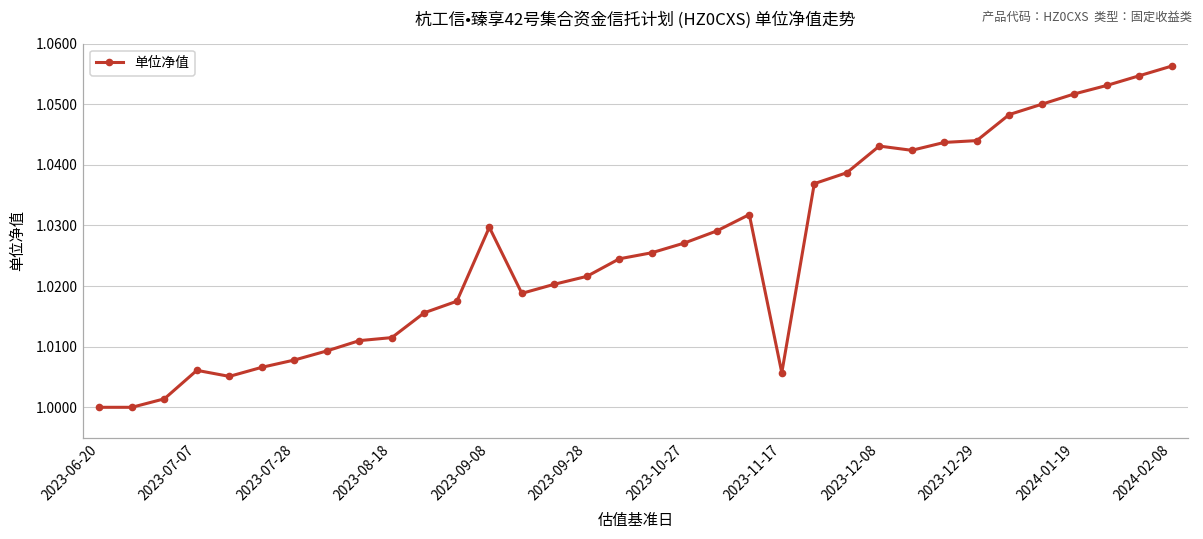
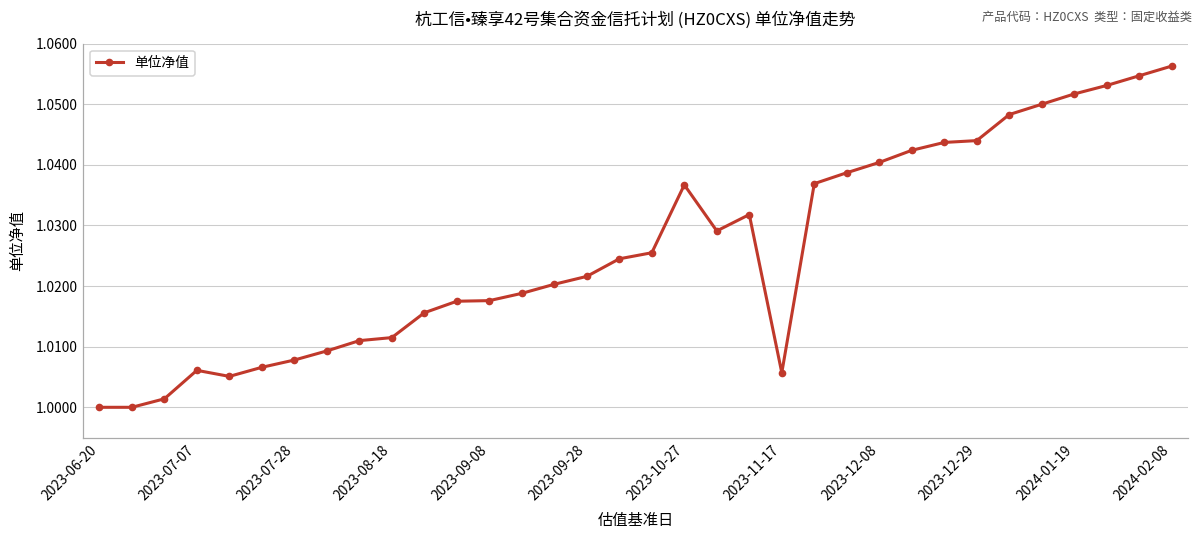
  {
    "2023-06-20": 1.000,
    "2023-07-07": 1.006,
    "2023-07-28": 1.008,
    "2023-08-18": 1.012,
-   "2023-09-08": 1.030,
+   "2023-09-08": 1.018,
    "2023-09-28": 1.022,
-   "2023-10-27": 1.027,
+   "2023-10-27": 1.037,
    "2023-11-17": 1.006,
-   "2023-12-08": 1.043,
+   "2023-12-08": 1.040,
    "2023-12-29": 1.044,
    "2024-01-19": 1.052,
    "2024-02-08": 1.056
  }
